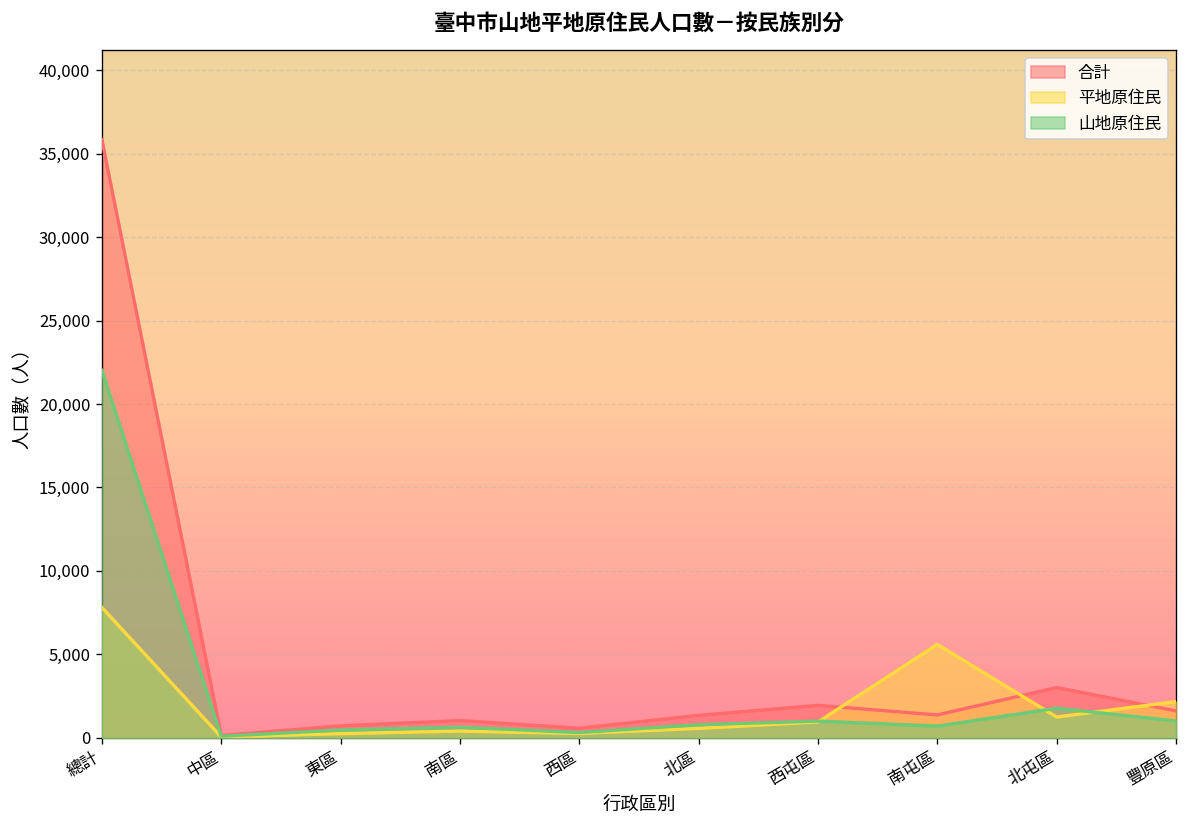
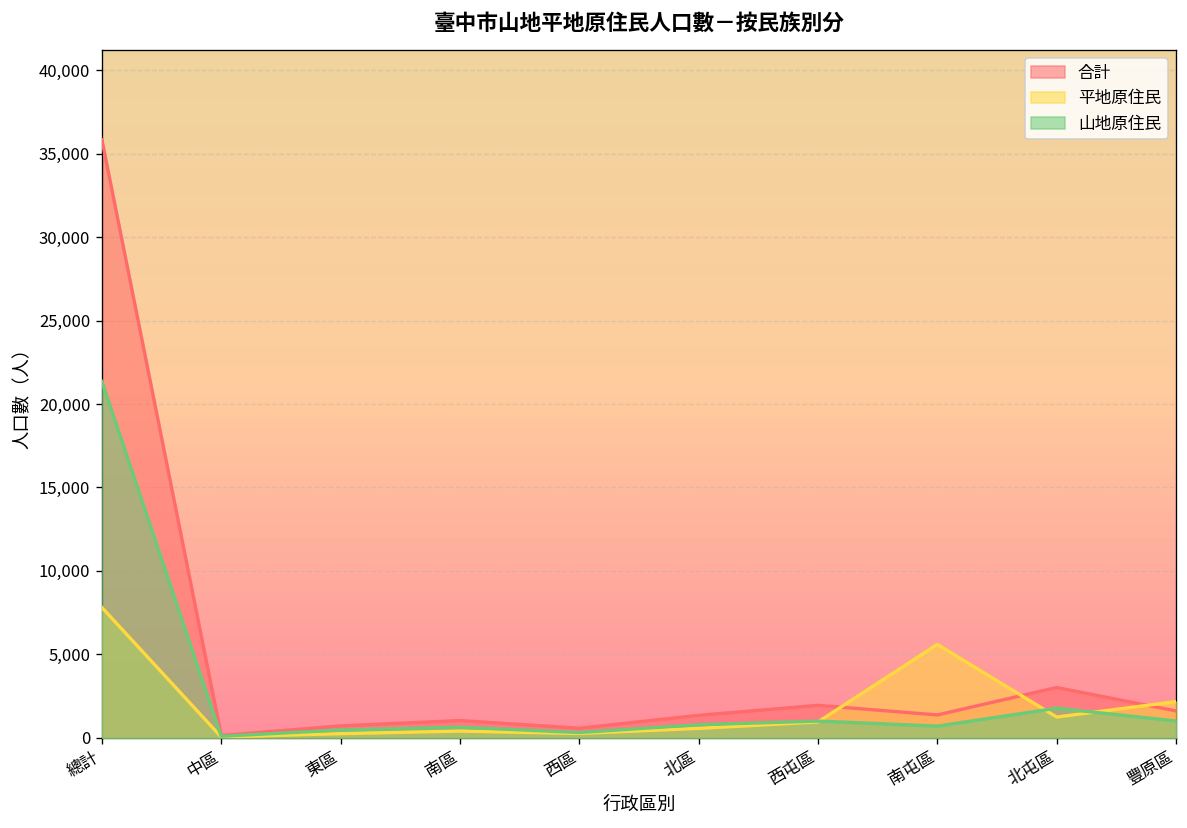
  {
    "合計": {
      "總計": "35,800",
      "東區": "700",
      "南區": "1,000",
      "西區": "600",
      "北區": "1,300",
      "西屯區": "1,900",
      "南屯區": "1,400",
      "北屯區": "3,000",
      "豐原區": "1,600"
    },
    "平地原住民": {
      "總計": "7,800",
      "東區": "200",
      "南區": "400",
      "北區": "600",
      "南屯區": "5,600",
      "北屯區": "1,200",
      "豐原區": "2,200"
    },
    "山地原住民": {
-     "總計": "22,000",
+     "總計": "21,400",
      "東區": "500",
      "南區": "600",
      "北區": "800",
      "南屯區": "700",
      "北屯區": "1,800",
      "豐原區": "1,000"
    }
  }
